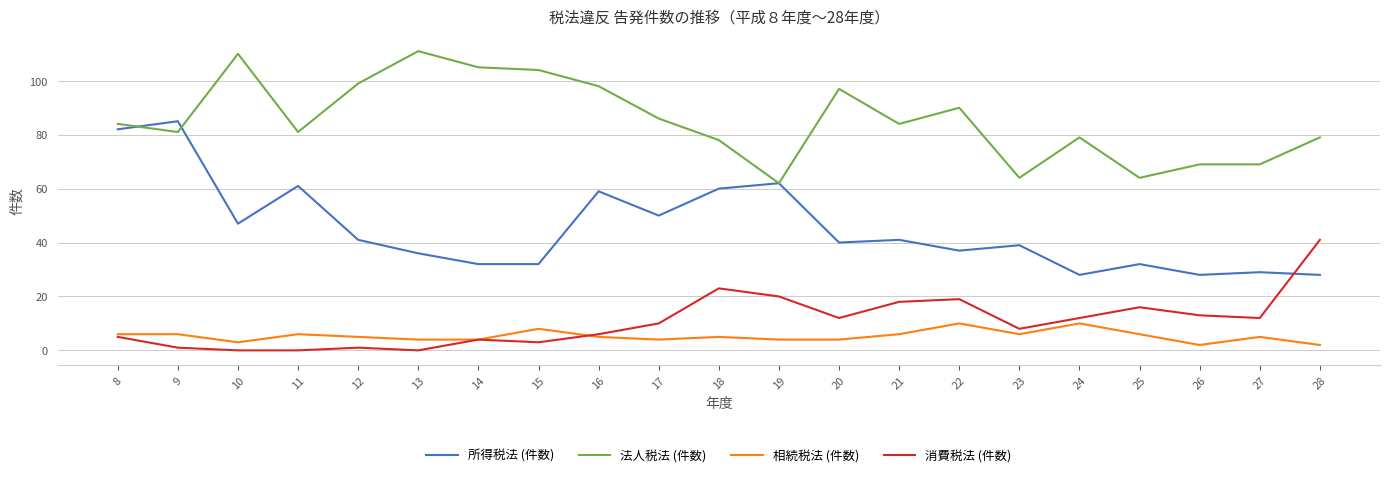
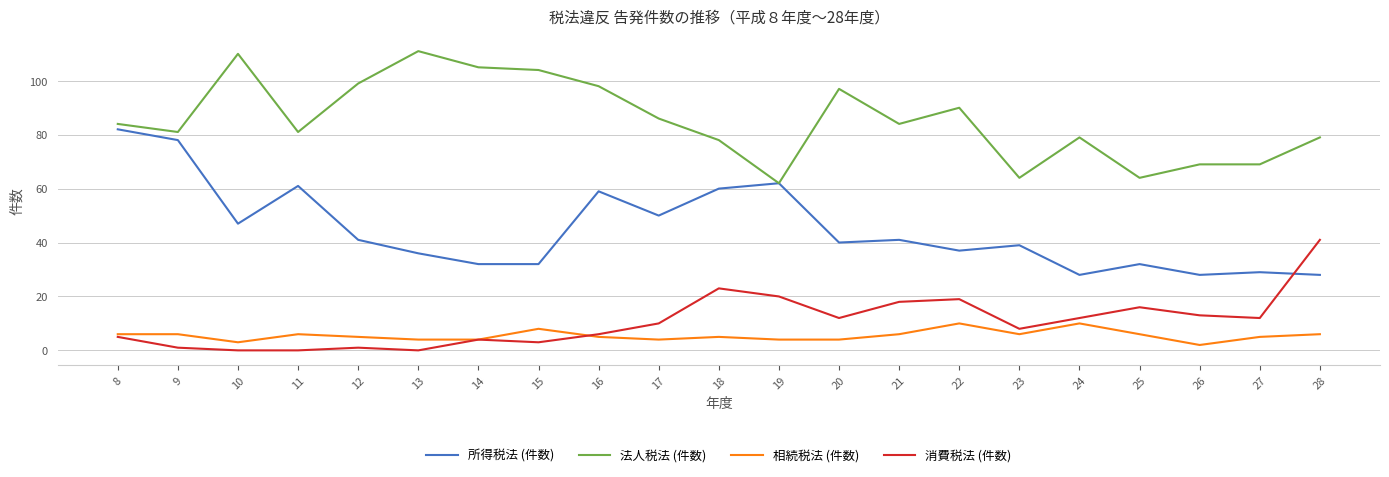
  {
    "所得税法 (件数)": {
      "8": 82,
-     "9": 85,
+     "9": 78,
      "10": 47,
      "11": 61,
      "12": 41,
      "13": 36,
      "14": 32,
      "15": 32,
      "16": 59,
      "17": 50,
      "18": 60,
      "20": 40,
      "21": 41,
      "22": 37,
      "23": 39,
      "24": 28,
      "25": 32,
      "26": 28,
      "27": 29,
      "28": 28
    },
    "法人税法 (件数)": {
      "8": 84,
      "9": 81,
      "10": 110,
      "11": 81,
      "12": 99,
      "13": 111,
      "14": 105,
      "15": 104,
      "16": 98,
      "17": 86,
      "18": 78,
      "20": 97,
      "21": 84,
      "22": 90,
      "23": 64,
      "24": 79,
      "25": 64,
      "26": 69,
      "27": 69,
      "28": 79
    },
    "相続税法 (件数)": {
      "8": 6,
      "9": 6,
      "10": 3,
      "11": 6,
      "12": 5,
      "13": 4,
      "15": 8,
      "16": 5,
      "17": 4,
      "18": 5,
      "19": 4,
      "20": 4,
      "21": 6,
      "22": 10,
      "23": 6,
      "24": 10,
      "25": 6,
      "26": 2,
      "27": 5,
-     "28": 2
+     "28": 6
    },
    "消費税法 (件数)": {
      "8": 5,
      "9": 1,
      "10": 0,
      "11": 0,
      "12": 1,
      "13": 0,
      "15": 3,
      "16": 6,
      "17": 10,
      "18": 23,
      "19": 20,
      "20": 12,
      "21": 18,
      "22": 19,
      "23": 8,
      "24": 12,
      "25": 16,
      "26": 13,
      "27": 12,
      "28": 41
    }
  }
